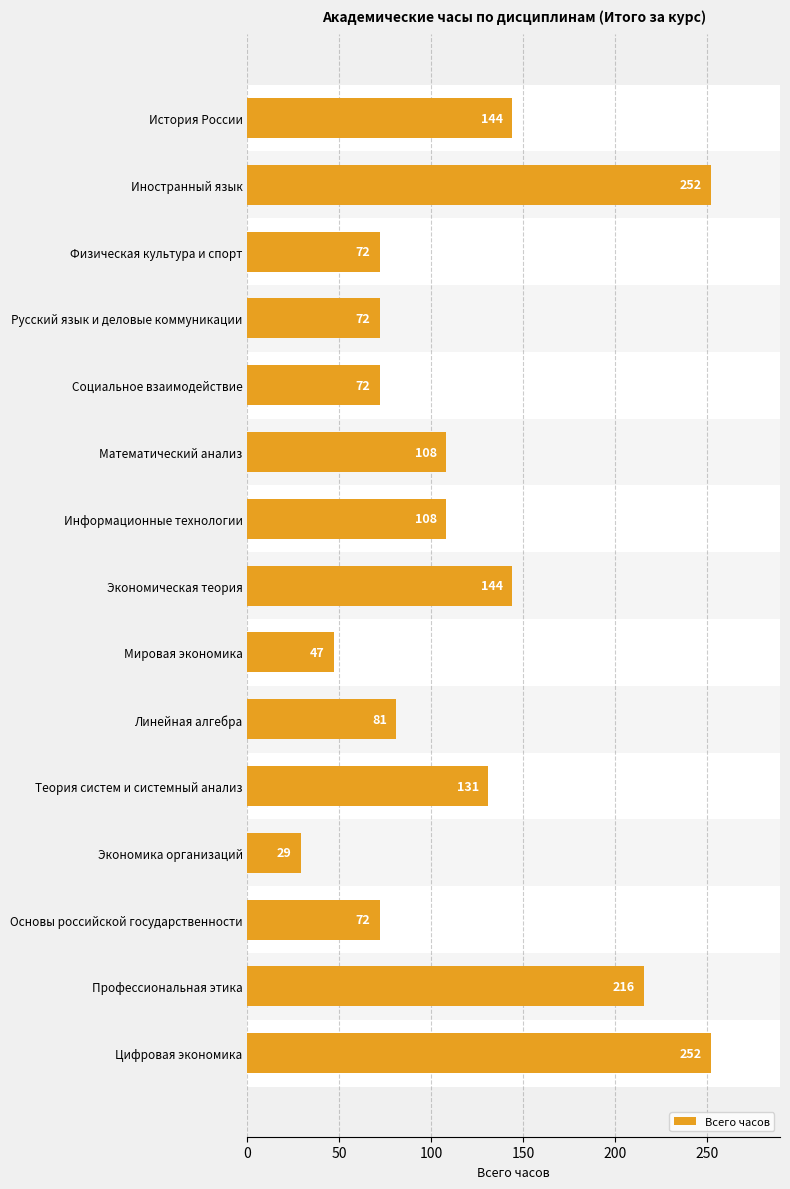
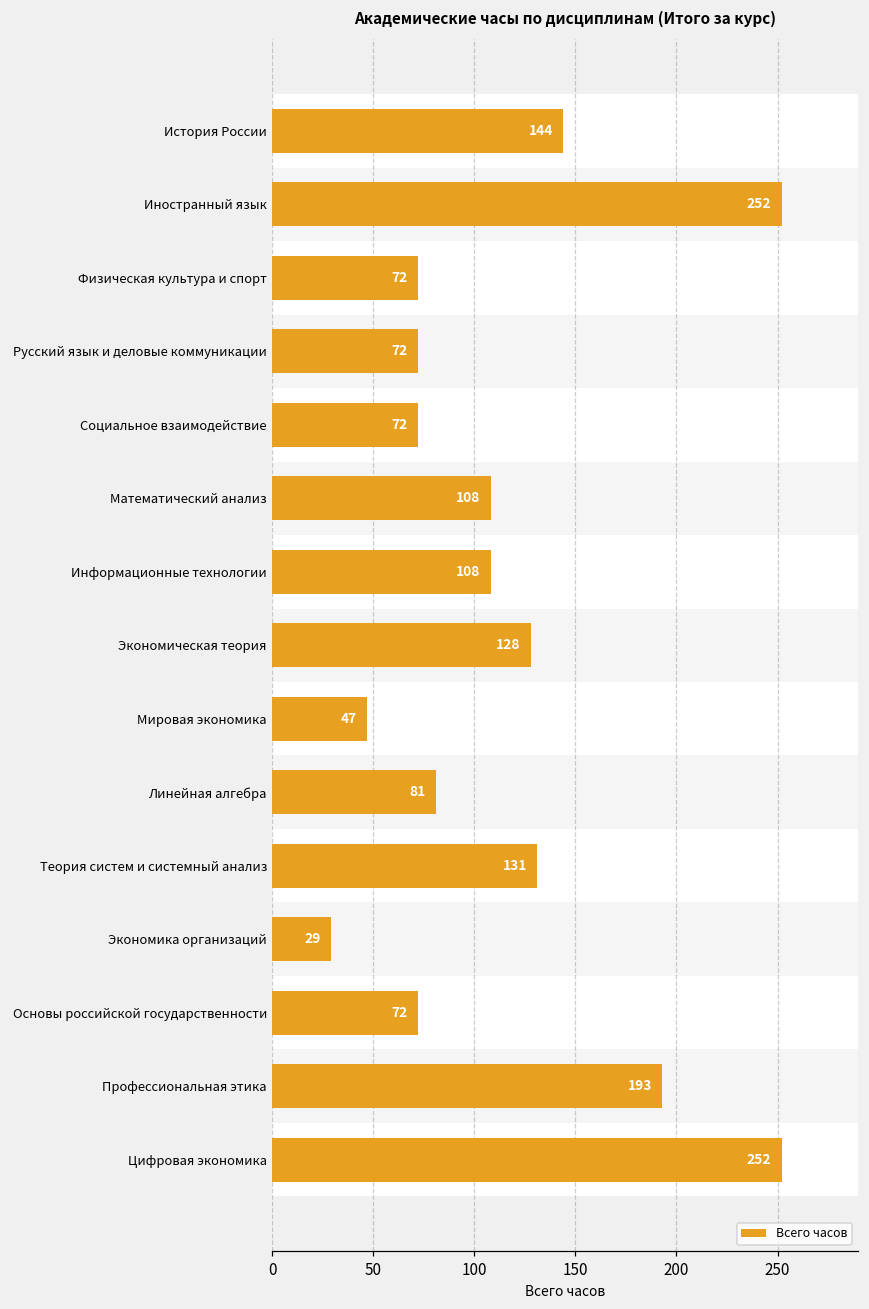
  {
    "История России": 144,
    "Иностранный язык": 252,
    "Физическая культура и спорт": 72,
    "Русский язык и деловые коммуникации": 72,
    "Социальное взаимодействие": 72,
    "Математический анализ": 108,
    "Информационные технологии": 108,
-   "Экономическая теория": 144,
+   "Экономическая теория": 128,
    "Мировая экономика": 47,
    "Линейная алгебра": 81,
    "Теория систем и системный анализ": 131,
    "Экономика организаций": 29,
    "Основы российской государственности": 72,
-   "Профессиональная этика": 216,
+   "Профессиональная этика": 193,
    "Цифровая экономика": 252
  }
